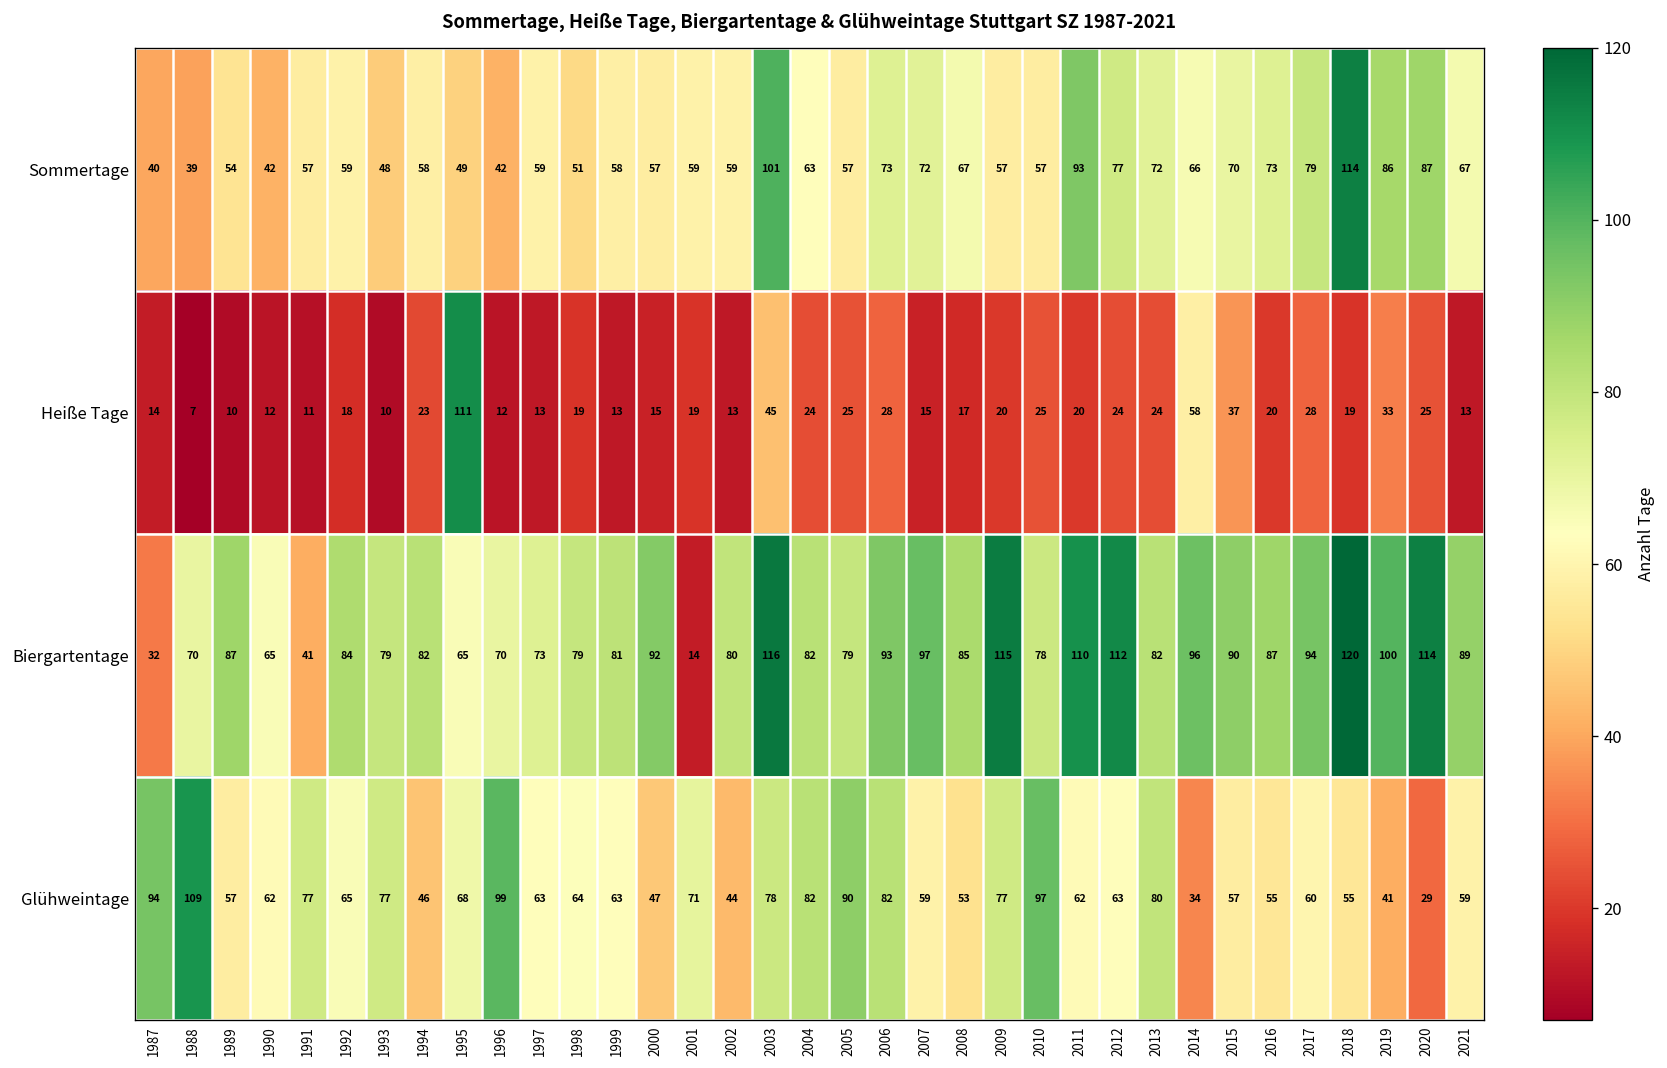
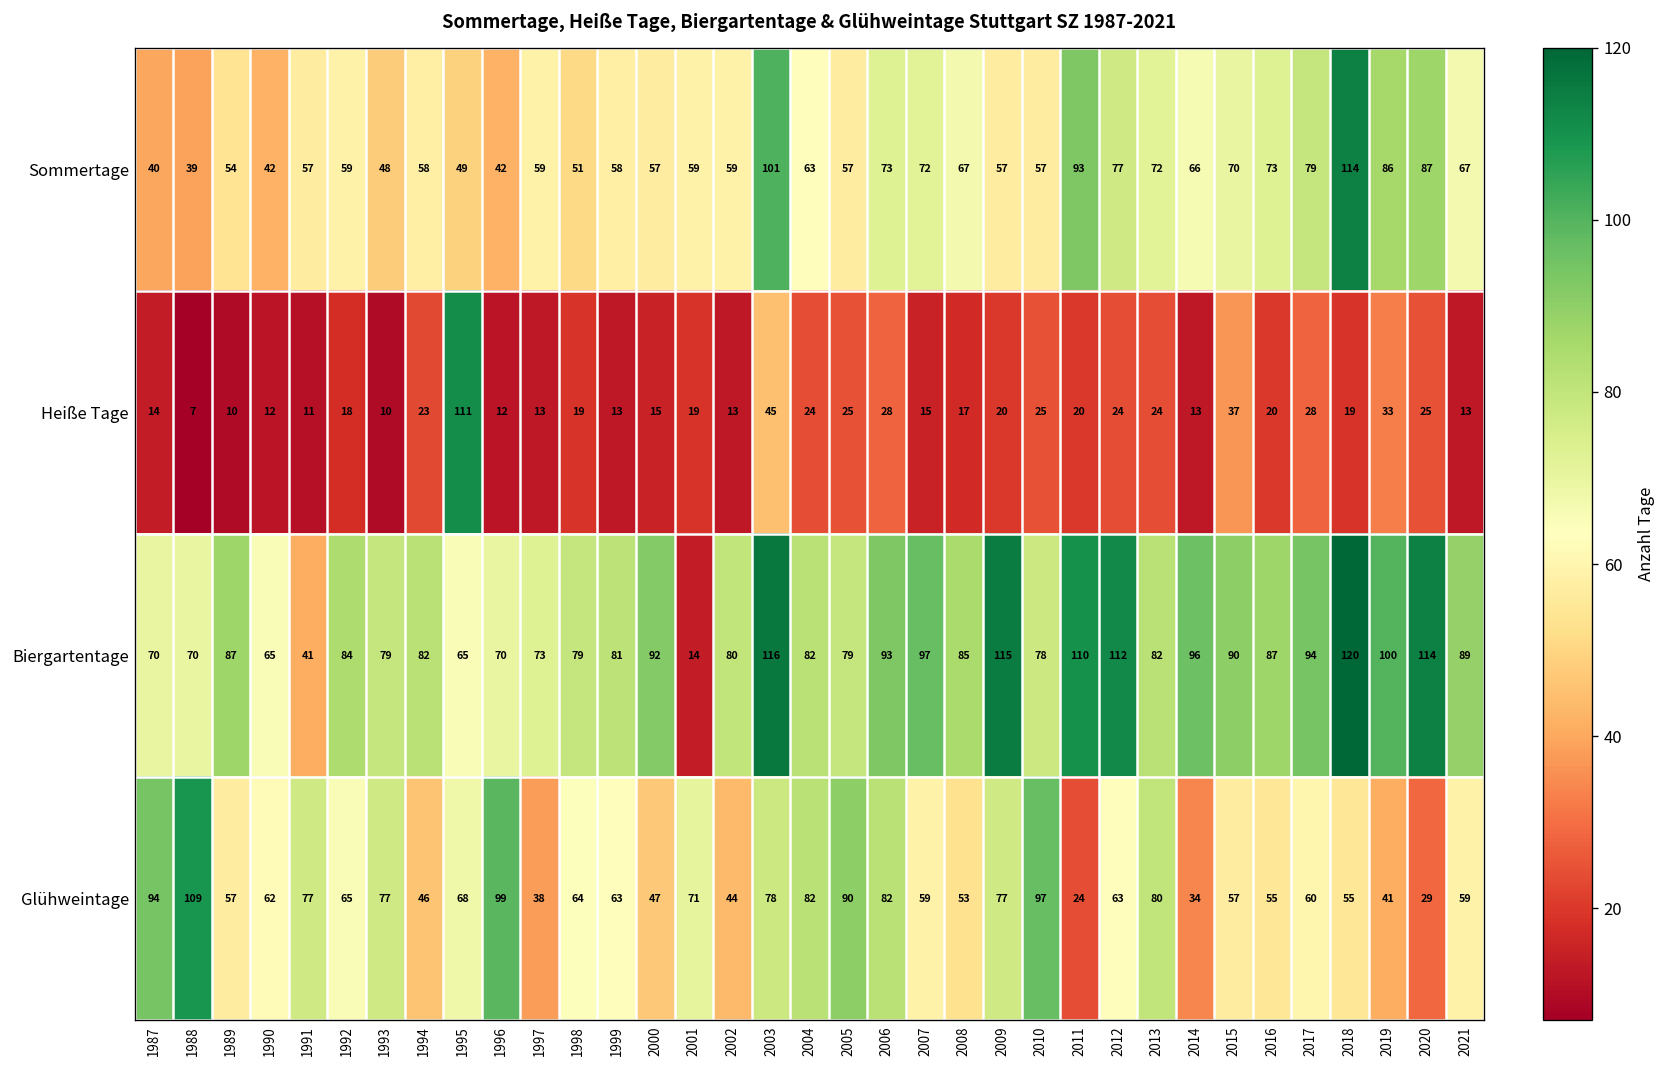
  {
    "Sommertage": {
      "1987": 40,
      "1988": 39,
      "1989": 54,
      "1990": 42,
      "1991": 57,
      "1992": 59,
      "1993": 48,
      "1994": 58,
      "1995": 49,
      "1996": 42,
      "1997": 59,
      "1998": 51,
      "1999": 58,
      "2000": 57,
      "2001": 59,
      "2002": 59,
      "2003": 101,
      "2004": 63,
      "2005": 57,
      "2006": 73,
      "2007": 72,
      "2008": 67,
      "2009": 57,
      "2010": 57,
      "2011": 93,
      "2012": 77,
      "2013": 72,
      "2014": 66,
      "2015": 70,
      "2016": 73,
      "2017": 79,
      "2018": 114,
      "2019": 86,
      "2020": 87,
      "2021": 67
    },
    "Heiße Tage": {
      "1987": 14,
      "1988": 7,
      "1989": 10,
      "1990": 12,
      "1991": 11,
      "1992": 18,
      "1993": 10,
      "1994": 23,
      "1995": 111,
      "1996": 12,
      "1997": 13,
      "1998": 19,
      "1999": 13,
      "2000": 15,
      "2001": 19,
      "2002": 13,
      "2003": 45,
      "2004": 24,
      "2005": 25,
      "2006": 28,
      "2007": 15,
      "2008": 17,
      "2009": 20,
      "2010": 25,
      "2011": 20,
      "2012": 24,
      "2013": 24,
-     "2014": 58,
+     "2014": 13,
      "2015": 37,
      "2016": 20,
      "2017": 28,
      "2018": 19,
      "2019": 33,
      "2020": 25,
      "2021": 13
    },
    "Biergartentage": {
-     "1987": 32,
+     "1987": 70,
      "1988": 70,
      "1989": 87,
      "1990": 65,
      "1991": 41,
      "1992": 84,
      "1993": 79,
      "1994": 82,
      "1995": 65,
      "1996": 70,
      "1997": 73,
      "1998": 79,
      "1999": 81,
      "2000": 92,
      "2001": 14,
      "2002": 80,
      "2003": 116,
      "2004": 82,
      "2005": 79,
      "2006": 93,
      "2007": 97,
      "2008": 85,
      "2009": 115,
      "2010": 78,
      "2011": 110,
      "2012": 112,
      "2013": 82,
      "2014": 96,
      "2015": 90,
      "2016": 87,
      "2017": 94,
      "2018": 120,
      "2019": 100,
      "2020": 114,
      "2021": 89
    },
    "Glühweintage": {
      "1987": 94,
      "1988": 109,
      "1989": 57,
      "1990": 62,
      "1991": 77,
      "1992": 65,
      "1993": 77,
      "1994": 46,
      "1995": 68,
      "1996": 99,
-     "1997": 63,
+     "1997": 38,
      "1998": 64,
      "1999": 63,
      "2000": 47,
      "2001": 71,
      "2002": 44,
      "2003": 78,
      "2004": 82,
      "2005": 90,
      "2006": 82,
      "2007": 59,
      "2008": 53,
      "2009": 77,
      "2010": 97,
-     "2011": 62,
+     "2011": 24,
      "2012": 63,
      "2013": 80,
      "2014": 34,
      "2015": 57,
      "2016": 55,
      "2017": 60,
      "2018": 55,
      "2019": 41,
      "2020": 29,
      "2021": 59
    }
  }
